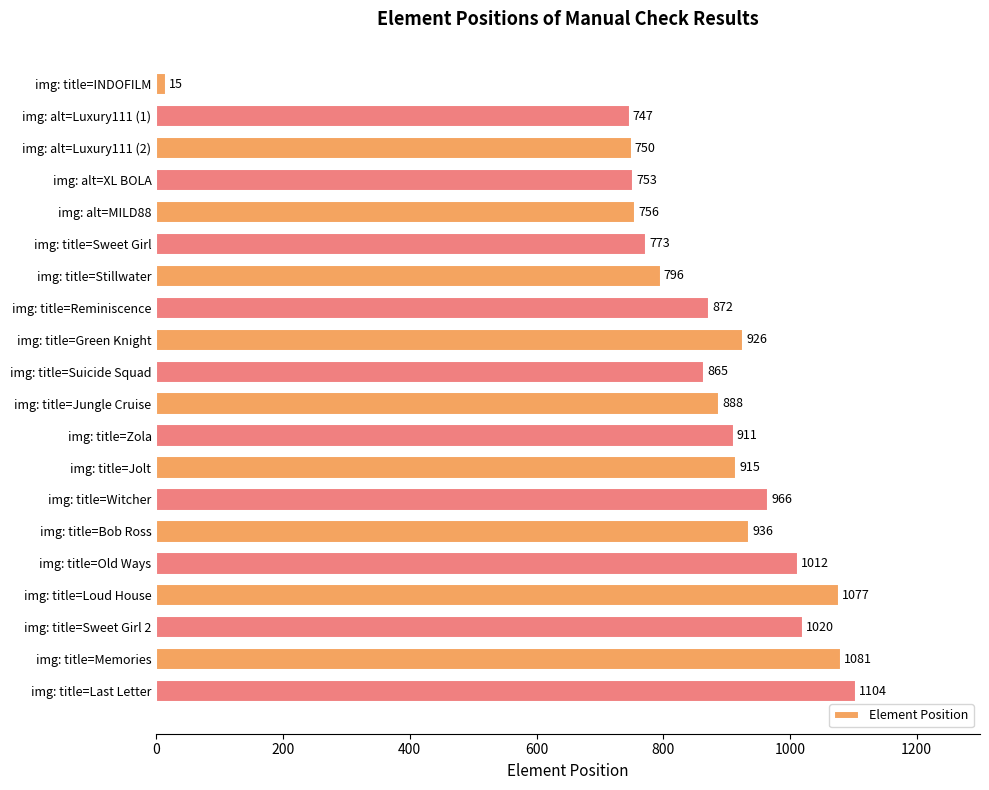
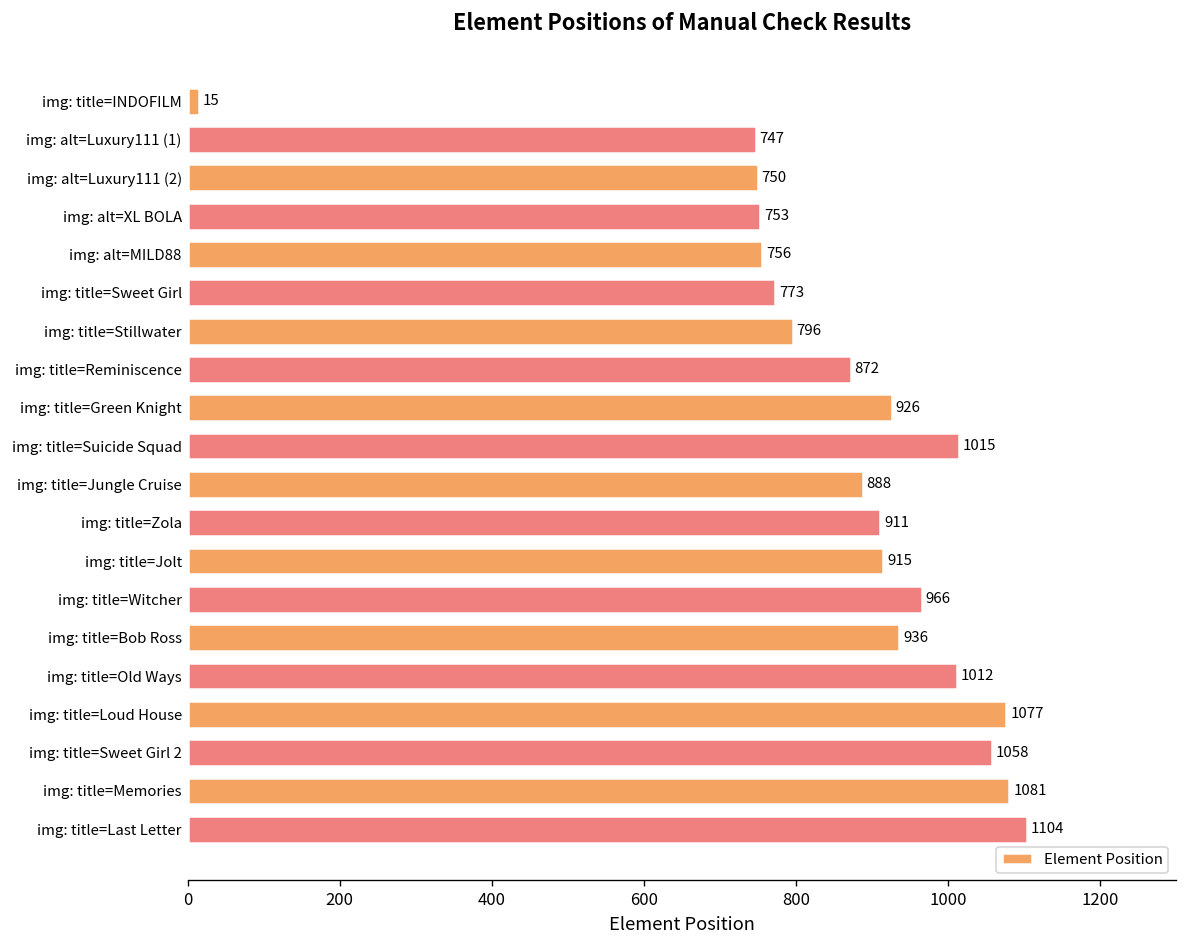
  {
    "img: title=INDOFILM": 15,
    "img: alt=Luxury111 (1)": 747,
    "img: alt=Luxury111 (2)": 750,
    "img: alt=XL BOLA": 753,
    "img: alt=MILD88": 756,
    "img: title=Sweet Girl": 773,
    "img: title=Stillwater": 796,
    "img: title=Reminiscence": 872,
    "img: title=Green Knight": 926,
-   "img: title=Suicide Squad": 865,
+   "img: title=Suicide Squad": 1015,
    "img: title=Jungle Cruise": 888,
    "img: title=Zola": 911,
    "img: title=Jolt": 915,
    "img: title=Witcher": 966,
    "img: title=Bob Ross": 936,
    "img: title=Old Ways": 1012,
    "img: title=Loud House": 1077,
-   "img: title=Sweet Girl 2": 1020,
+   "img: title=Sweet Girl 2": 1058,
    "img: title=Memories": 1081,
    "img: title=Last Letter": 1104
  }
